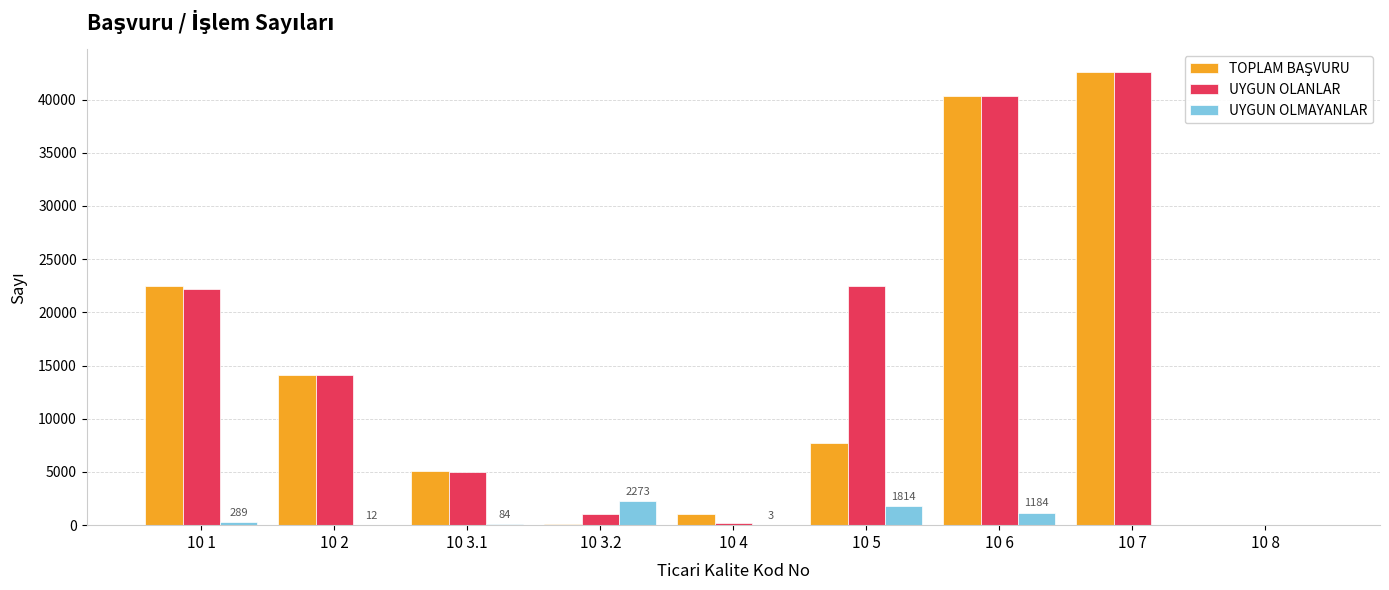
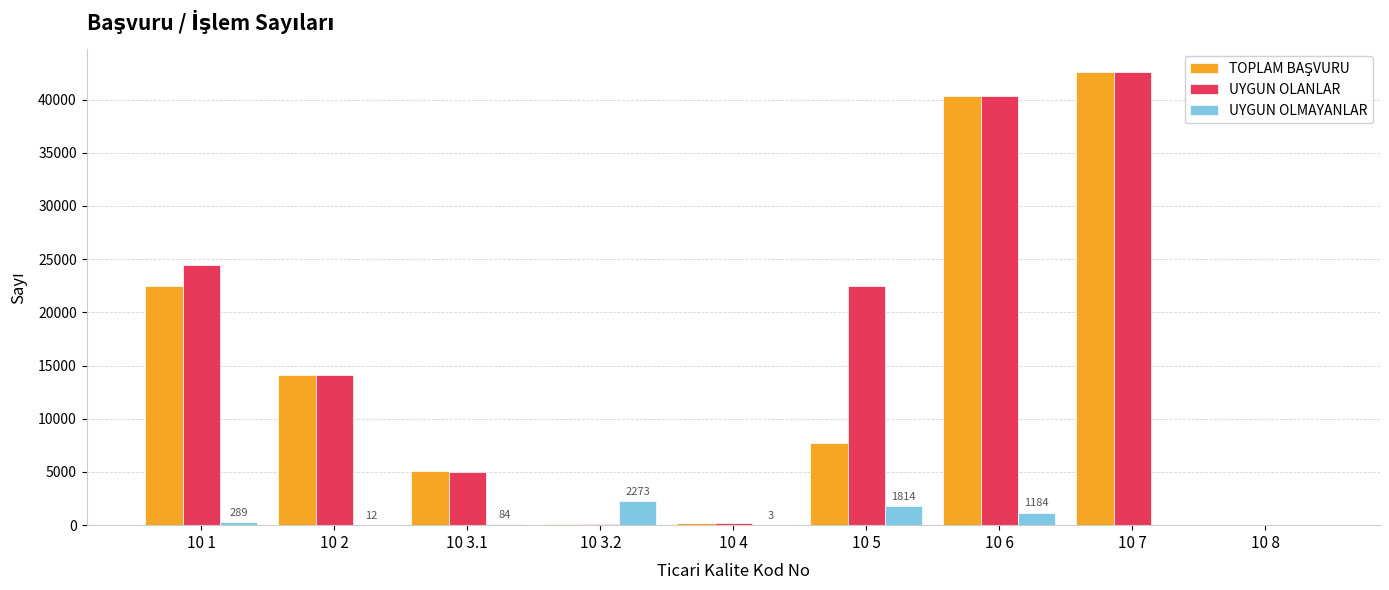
  {
    "TOPLAM BAŞVURU": {
      "10 1": 22500,
      "10 2": 14100,
      "10 3.1": 5100,
-     "10 4": 1100,
+     "10 4": 200,
      "10 5": 7800,
      "10 6": 40300,
      "10 7": 42600
    },
    "UYGUN OLANLAR": {
-     "10 1": 22200,
+     "10 1": 24400,
      "10 2": 14100,
      "10 3.1": 5000,
-     "10 3.2": 1000,
+     "10 3.2": 100,
      "10 5": 22500,
      "10 6": 40300,
      "10 7": 42600
    },
    "UYGUN OLMAYANLAR": {
      "10 1": 289,
      "10 2": 12,
      "10 3.1": 84,
      "10 3.2": 2273,
      "10 4": 3,
      "10 5": 1814,
      "10 6": 1184
    }
  }
